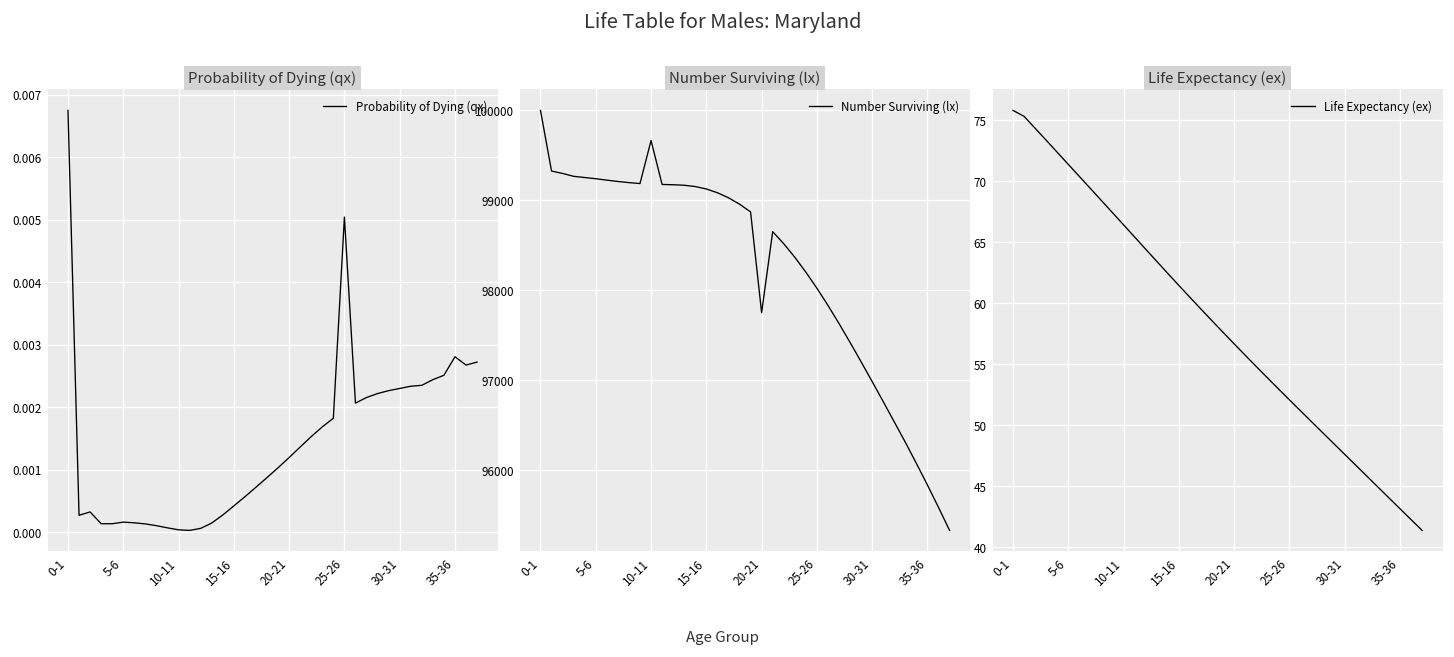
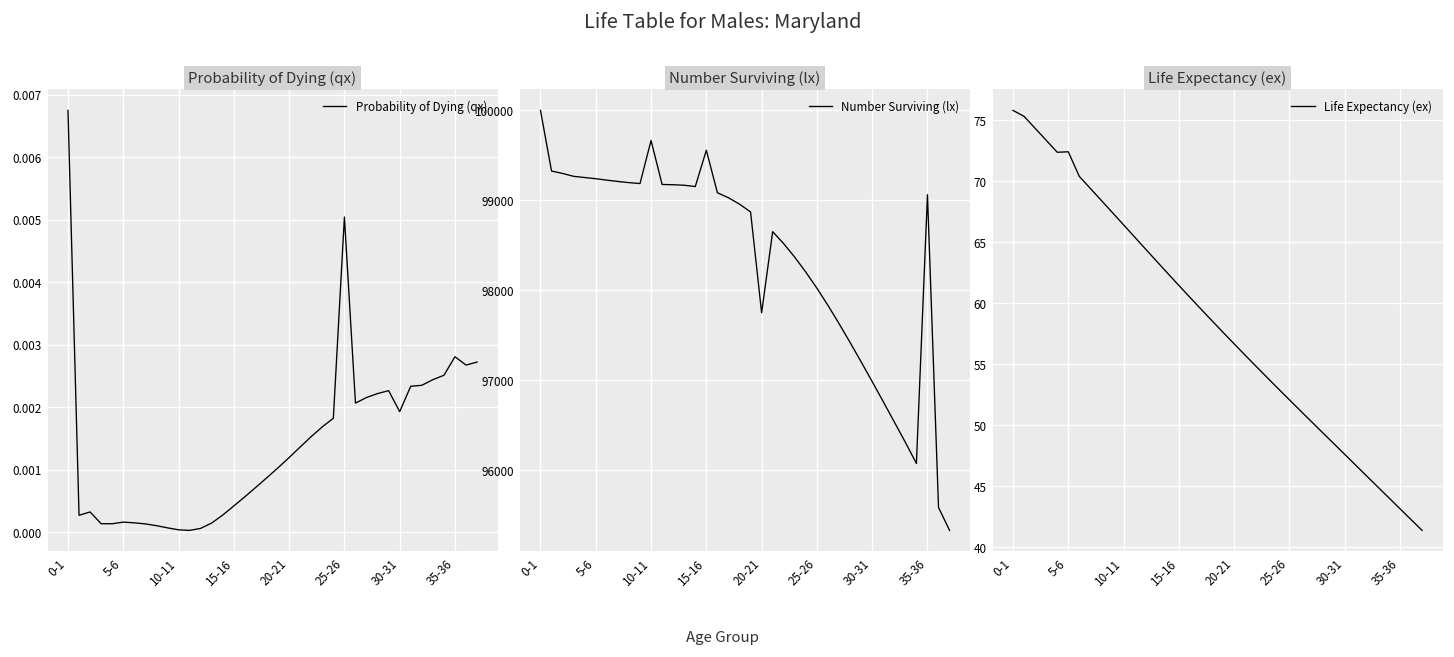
  {
    "Probability of Dying (qx)": {
      "0-1": 0.0067,
      "5-6": 0.0002,
      "10-11": 0.0000,
      "15-16": 0.0004,
      "20-21": 0.0012,
      "25-26": 0.0050,
-     "30-31": 0.0023,
+     "30-31": 0.0019,
      "35-36": 0.0028
    },
    "Number Surviving (lx)": {
      "0-1": 100000,
      "5-6": 99200,
      "10-11": 99700,
-     "15-16": 99100,
+     "15-16": 99600,
      "20-21": 97700,
      "25-26": 98000,
      "30-31": 97000,
-     "35-36": 95800
+     "35-36": 99100
    },
    "Life Expectancy (ex)": {
      "0-1": 75.8,
-     "5-6": 71.4,
+     "5-6": 72.4,
      "10-11": 66.4,
      "15-16": 61.4,
      "20-21": 56.7,
      "25-26": 52.1,
      "30-31": 47.6,
      "35-36": 43.1
    }
  }
